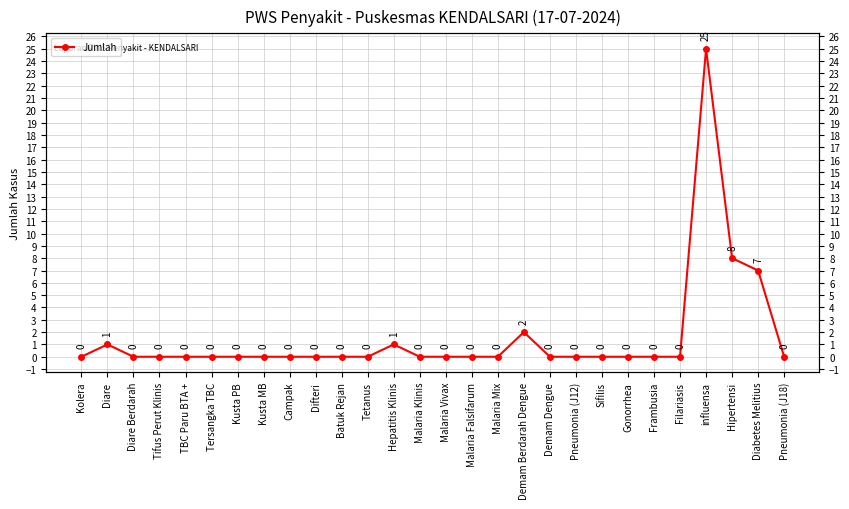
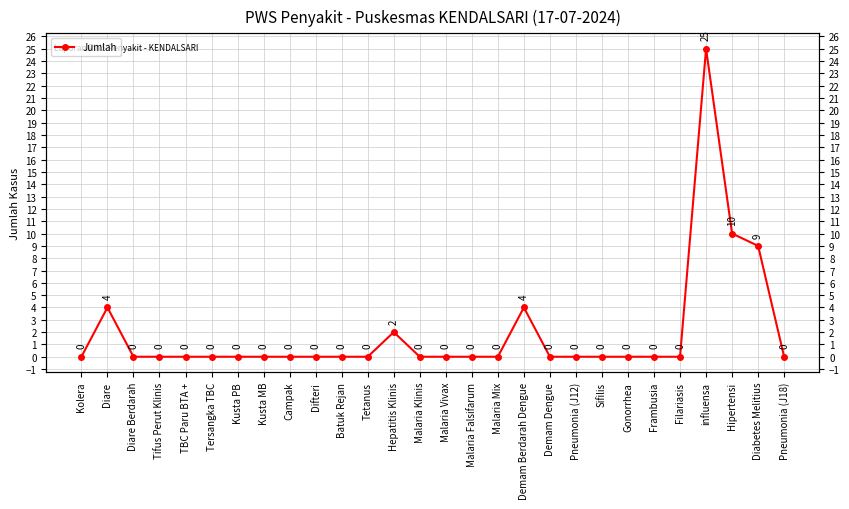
  {
    "Kolera": 0,
-   "Diare": 1,
+   "Diare": 4,
    "Diare Berdarah": 0,
    "Tifus Perut Klinis": 0,
    "TBC Paru BTA +": 0,
    "Tersangka TBC": 0,
    "Kusta PB": 0,
    "Kusta MB": 0,
    "Campak": 0,
    "Difteri": 0,
    "Batuk Rejan": 0,
    "Tetanus": 0,
-   "Hepatitis Klinis": 1,
+   "Hepatitis Klinis": 2,
    "Malaria Klinis": 0,
    "Malaria Vivax": 0,
    "Malaria Falsifarum": 0,
    "Malaria Mix": 0,
-   "Demam Berdarah Dengue": 2,
+   "Demam Berdarah Dengue": 4,
    "Demam Dengue": 0,
    "Pneumonia (J12)": 0,
    "Sifilis": 0,
    "Gonorrhea": 0,
    "Frambusia": 0,
    "Filariasis": 0,
    "influensa": 25,
-   "Hipertensi": 8,
-   "Diabetes Melitius": 7,
+   "Hipertensi": 10,
+   "Diabetes Melitius": 9,
    "Pneumonia (J18)": 0
  }
